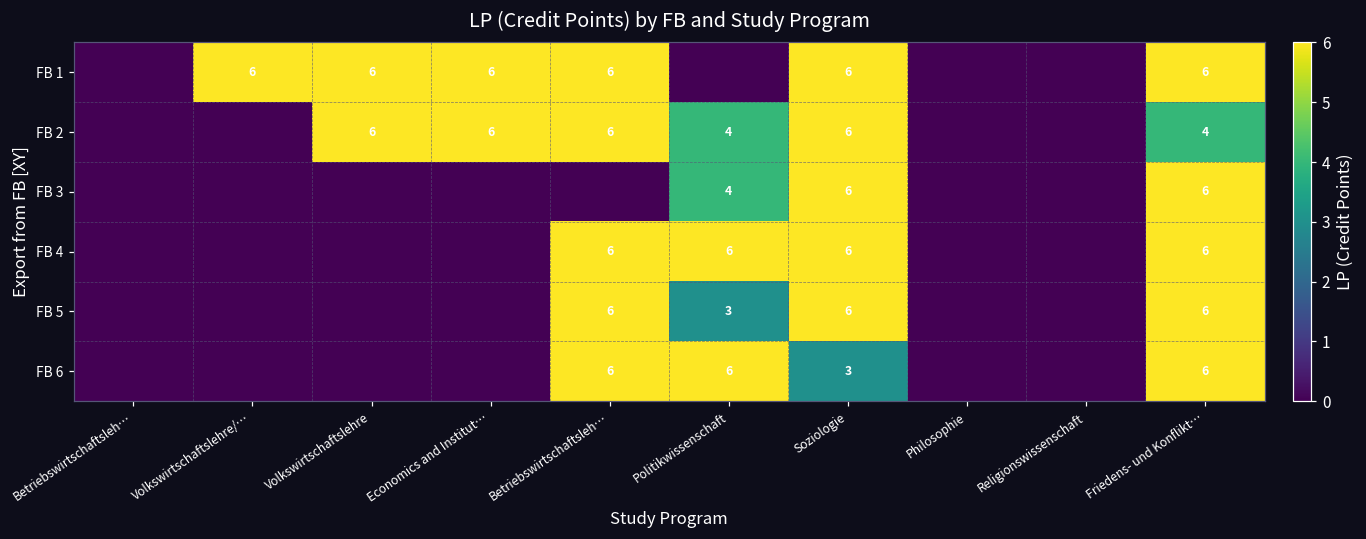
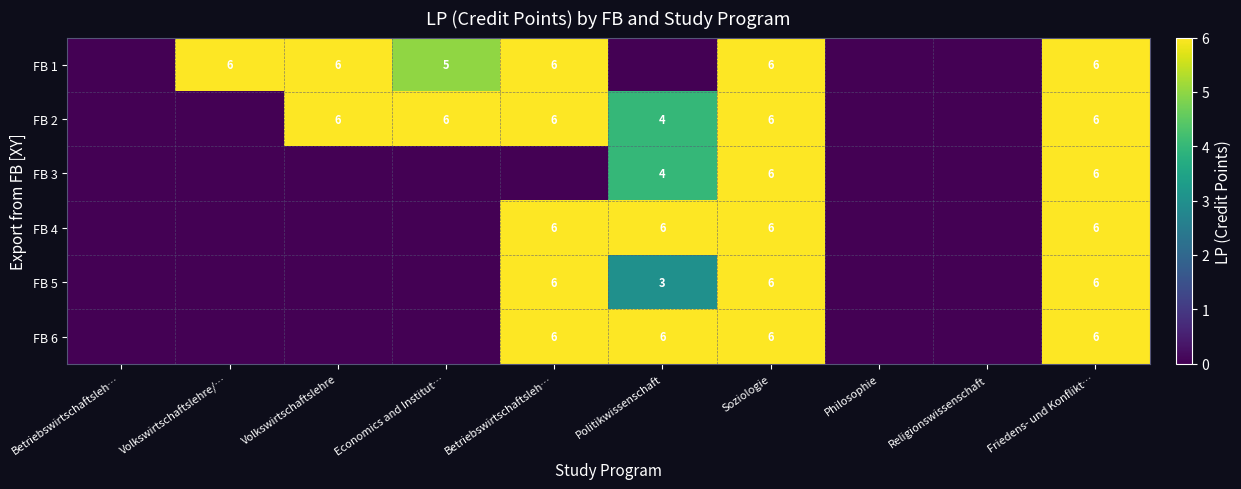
  {
    "FB 1": {
      "Volkswirtschaftslehre/…": 6,
      "Volkswirtschaftslehre": 6,
-     "Economics and Institut…": 6,
+     "Economics and Institut…": 5,
      "Soziologie": 6,
      "Friedens- und Konflikt…": 6
    },
    "FB 2": {
      "Volkswirtschaftslehre": 6,
      "Economics and Institut…": 6,
      "Politikwissenschaft": 4,
      "Soziologie": 6,
-     "Friedens- und Konflikt…": 4
+     "Friedens- und Konflikt…": 6
    },
    "FB 3": {
      "Politikwissenschaft": 4,
      "Soziologie": 6,
      "Friedens- und Konflikt…": 6
    },
    "FB 4": {
      "Politikwissenschaft": 6,
      "Soziologie": 6,
      "Friedens- und Konflikt…": 6
    },
    "FB 5": {
      "Politikwissenschaft": 3,
      "Soziologie": 6,
      "Friedens- und Konflikt…": 6
    },
    "FB 6": {
      "Politikwissenschaft": 6,
-     "Soziologie": 3,
+     "Soziologie": 6,
      "Friedens- und Konflikt…": 6
    }
  }
